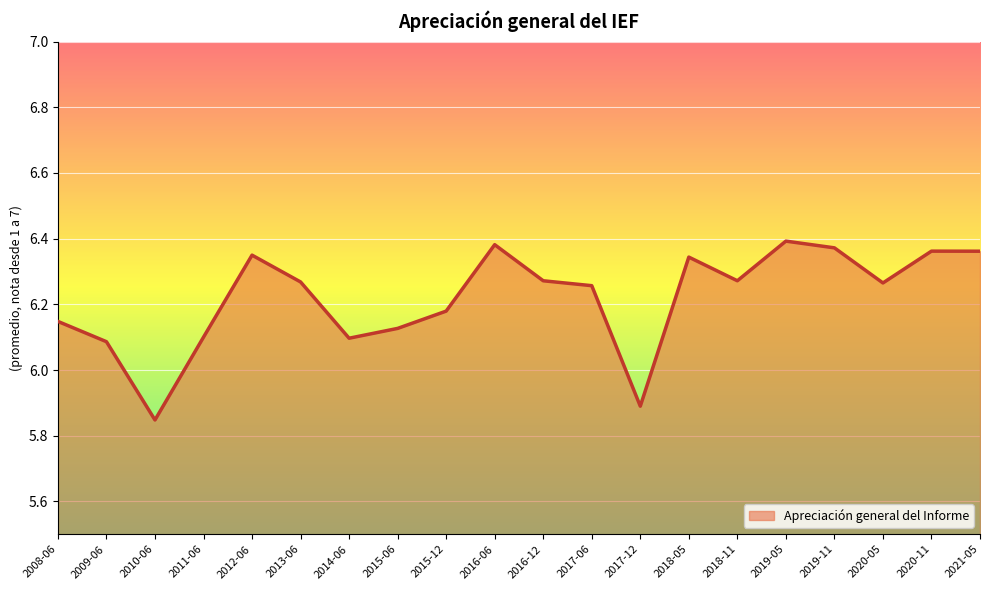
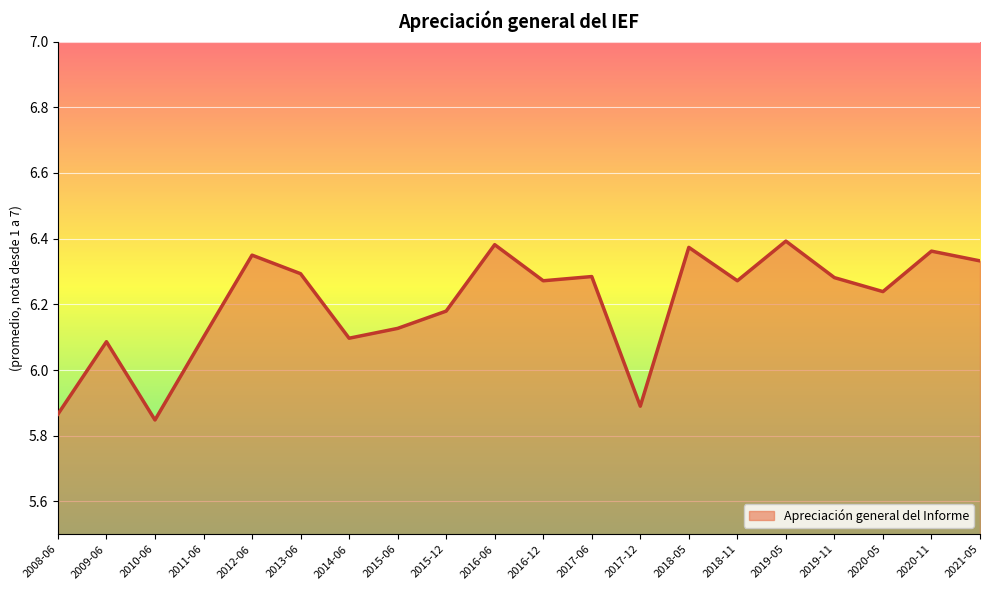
  {
-   "2008-06": 6.15,
+   "2008-06": 5.87,
    "2009-06": 6.09,
    "2010-06": 5.85,
    "2011-06": 6.10,
    "2012-06": 6.35,
-   "2013-06": 6.27,
+   "2013-06": 6.29,
    "2014-06": 6.10,
    "2015-06": 6.13,
    "2015-12": 6.18,
    "2016-06": 6.38,
    "2016-12": 6.27,
-   "2017-06": 6.26,
+   "2017-06": 6.28,
    "2017-12": 5.89,
-   "2018-05": 6.34,
+   "2018-05": 6.37,
    "2018-11": 6.27,
    "2019-05": 6.39,
-   "2019-11": 6.37,
-   "2020-05": 6.27,
+   "2019-11": 6.28,
+   "2020-05": 6.24,
    "2020-11": 6.36,
-   "2021-05": 6.36
+   "2021-05": 6.33
  }
